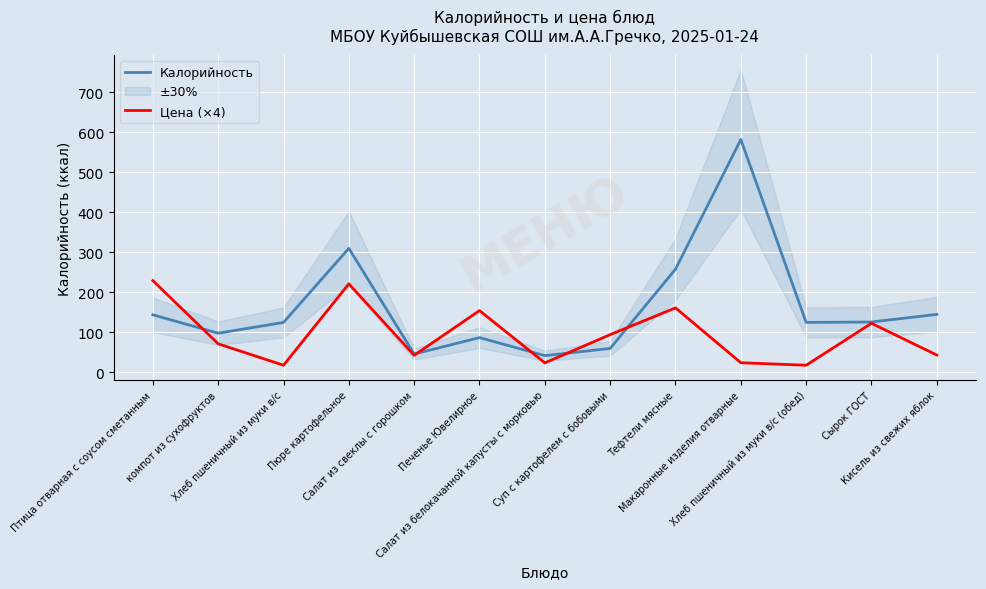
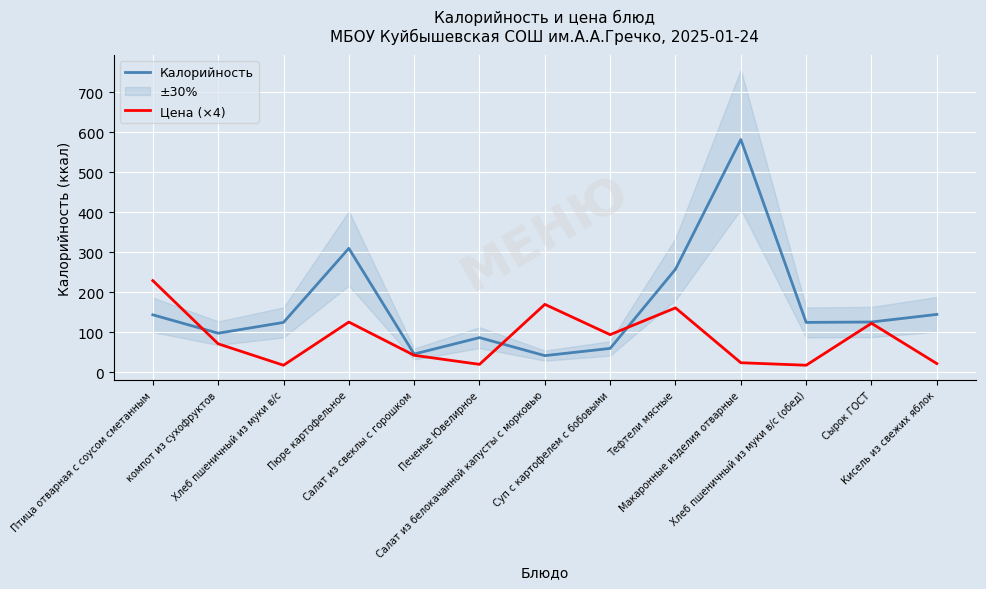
  {
    "Цена (×4)": {
      "Птица отварная с соусом сметанным": 230,
      "компот из сухофруктов": 70,
      "Хлеб пшеничный из муки в/с": 20,
-     "Пюре картофельное": 220,
-     "Печенье Ювелирное": 150,
-     "Салат из белокачанной капусты с морковью": 20,
+     "Пюре картофельное": 130,
+     "Печенье Ювелирное": 20,
+     "Салат из белокачанной капусты с морковью": 170,
      "Суп с картофелем с бобовыми": 90,
      "Тефтели мясные": 160,
      "Макаронные изделия отварные": 20,
      "Хлеб пшеничный из муки в/с (обед)": 20,
-     "Кисель из свежих яблок": 40
+     "Кисель из свежих яблок": 20
    }
  }
